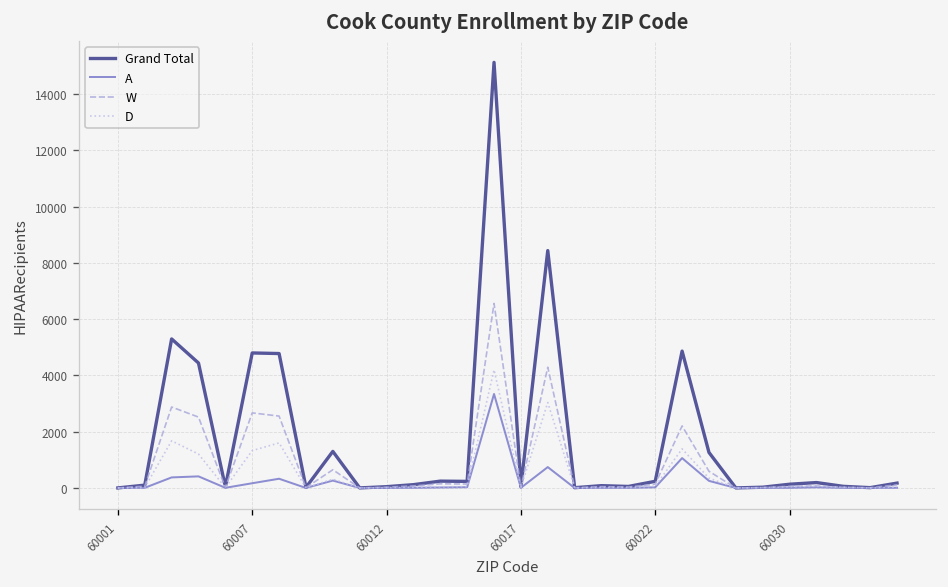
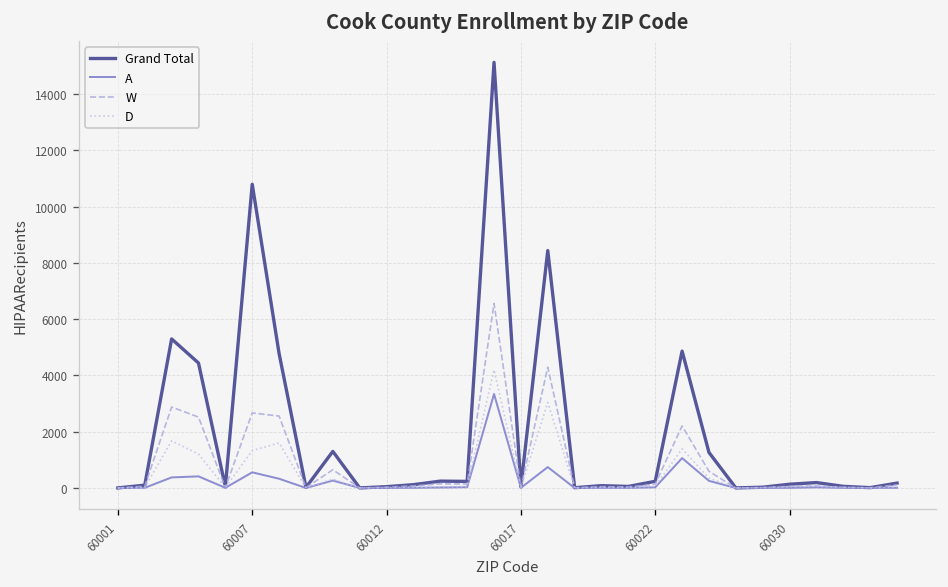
  {
    "Grand Total": {
-     "60007": 4800
+     "60007": 10800
    },
    "A": {
-     "60007": 200
+     "60007": 600
    }
  }
